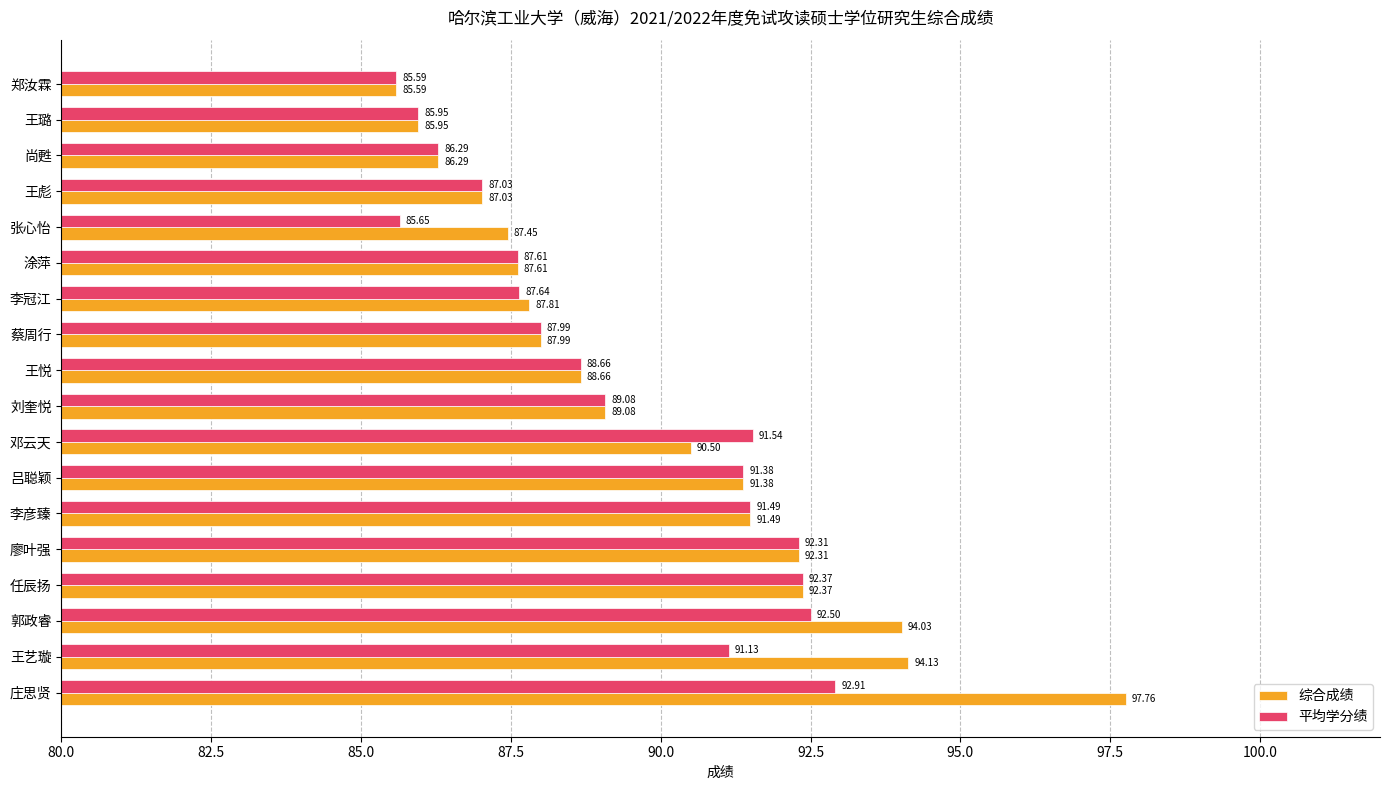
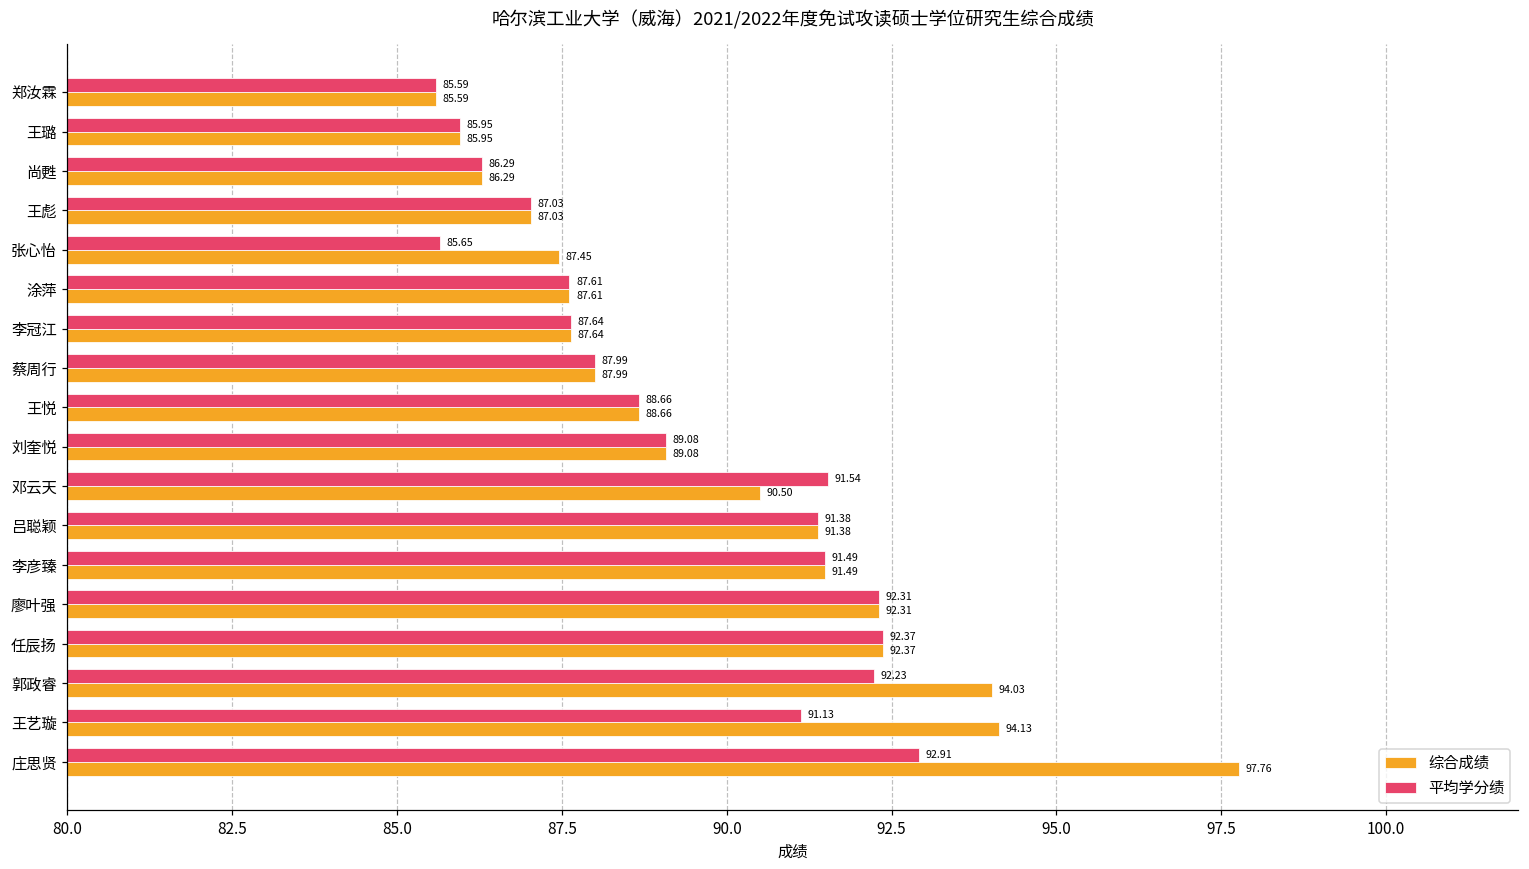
  {
    "综合成绩": {
      "郑汝霖": 85.59,
      "王璐": 85.95,
      "尚甦": 86.29,
      "王彪": 87.03,
      "张心怡": 87.45,
      "涂萍": 87.61,
-     "李冠江": 87.81,
+     "李冠江": 87.64,
      "蔡周行": 87.99,
      "王悦": 88.66,
      "刘奎悦": 89.08,
      "邓云天": 90.50,
      "吕聪颖": 91.38,
      "李彦臻": 91.49,
      "廖叶强": 92.31,
      "任辰扬": 92.37,
      "郭政睿": 94.03,
      "王艺璇": 94.13,
      "庄思贤": 97.76
    },
    "平均学分绩": {
      "郑汝霖": 85.59,
      "王璐": 85.95,
      "尚甦": 86.29,
      "王彪": 87.03,
      "张心怡": 85.65,
      "涂萍": 87.61,
      "李冠江": 87.64,
      "蔡周行": 87.99,
      "王悦": 88.66,
      "刘奎悦": 89.08,
      "邓云天": 91.54,
      "吕聪颖": 91.38,
      "李彦臻": 91.49,
      "廖叶强": 92.31,
      "任辰扬": 92.37,
-     "郭政睿": 92.50,
+     "郭政睿": 92.23,
      "王艺璇": 91.13,
      "庄思贤": 92.91
    }
  }
